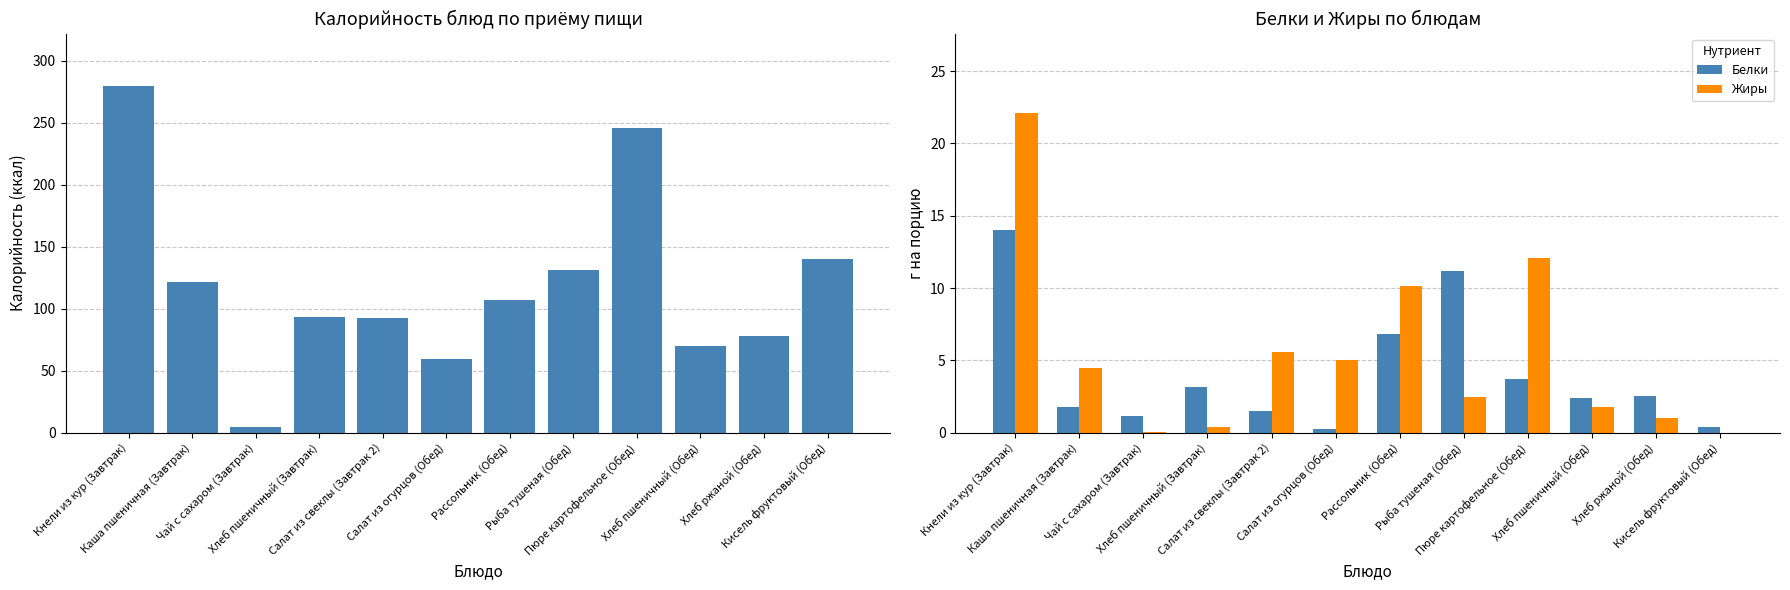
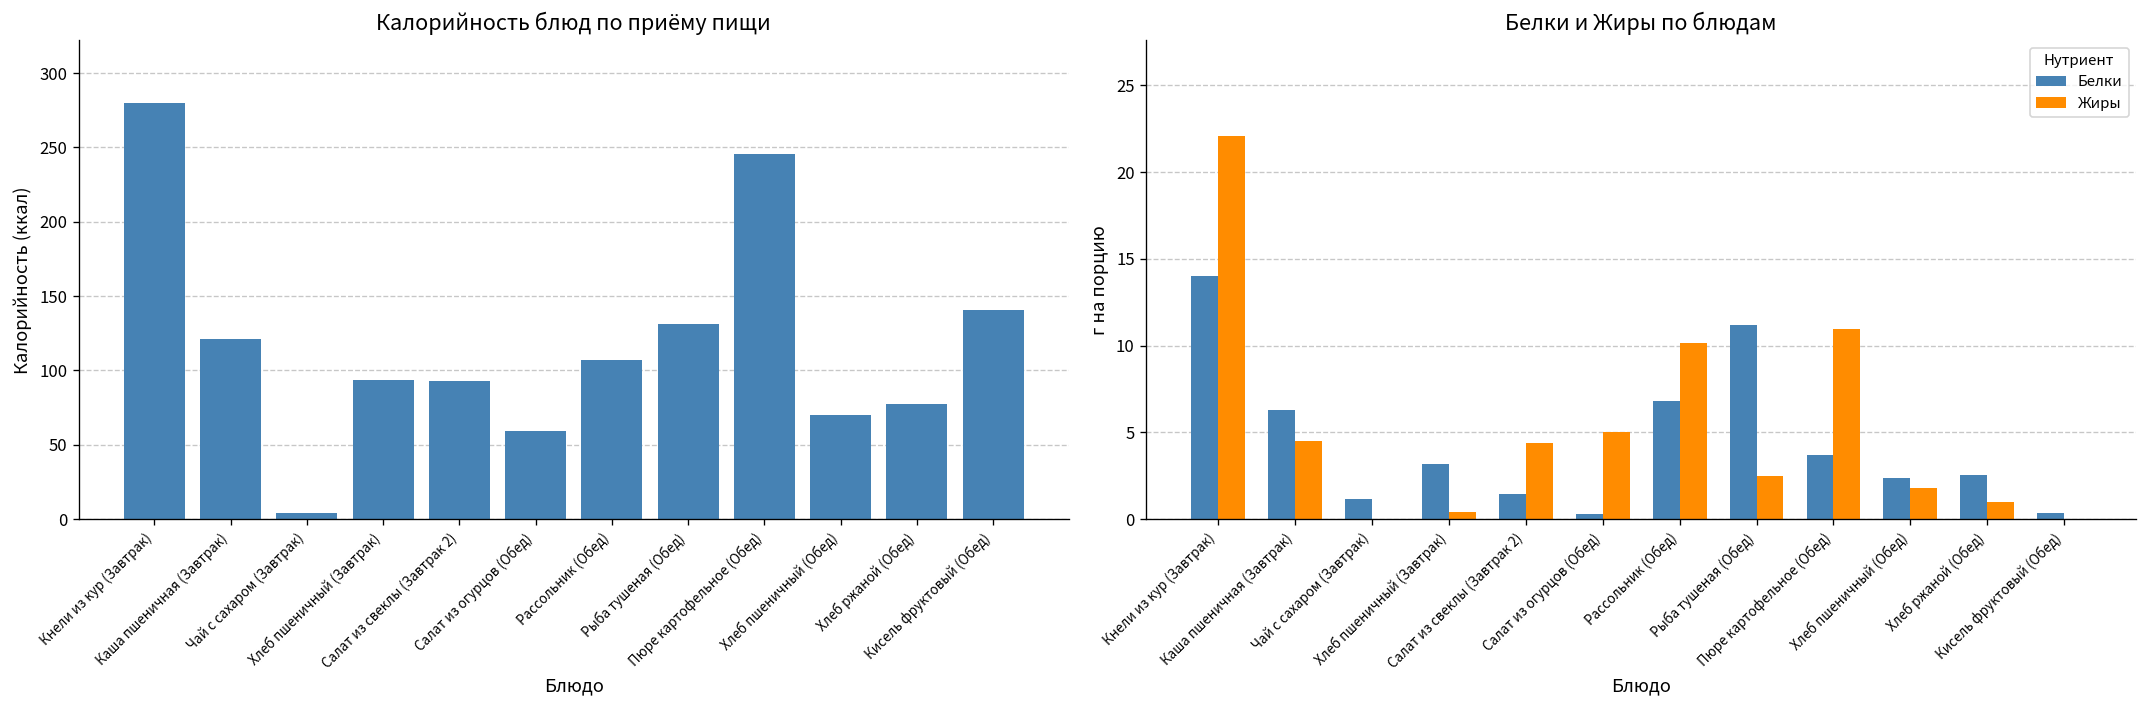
  {
    "Калорийность блюд по приёму пищи": {
      "Кнели из кур (Завтрак)": 280,
      "Каша пшеничная (Завтрак)": 122,
      "Чай с сахаром (Завтрак)": 4,
      "Хлеб пшеничный (Завтрак)": 94,
      "Салат из свеклы (Завтрак 2)": 93,
      "Салат из огурцов (Обед)": 59,
      "Рассольник (Обед)": 107,
      "Рыба тушеная (Обед)": 131,
      "Пюре картофельное (Обед)": 246,
      "Хлеб пшеничный (Обед)": 70,
      "Хлеб ржаной (Обед)": 78,
      "Кисель фруктовый (Обед)": 140
    },
    "Белки и Жиры по блюдам": {
      "Белки": {
        "Кнели из кур (Завтрак)": 14.0,
-       "Каша пшеничная (Завтрак)": 1.8,
+       "Каша пшеничная (Завтрак)": 6.3,
        "Чай с сахаром (Завтрак)": 1.2,
        "Хлеб пшеничный (Завтрак)": 3.2,
        "Салат из свеклы (Завтрак 2)": 1.5,
        "Салат из огурцов (Обед)": 0.3,
        "Рассольник (Обед)": 6.8,
        "Рыба тушеная (Обед)": 11.2,
        "Пюре картофельное (Обед)": 3.7,
        "Хлеб пшеничный (Обед)": 2.4,
        "Хлеб ржаной (Обед)": 2.6,
        "Кисель фруктовый (Обед)": 0.4
      },
      "Жиры": {
        "Кнели из кур (Завтрак)": 22.1,
        "Каша пшеничная (Завтрак)": 4.5,
        "Хлеб пшеничный (Завтрак)": 0.4,
-       "Салат из свеклы (Завтрак 2)": 5.6,
+       "Салат из свеклы (Завтрак 2)": 4.4,
        "Салат из огурцов (Обед)": 5.1,
        "Рассольник (Обед)": 10.2,
        "Рыба тушеная (Обед)": 2.5,
-       "Пюре картофельное (Обед)": 12.1,
+       "Пюре картофельное (Обед)": 10.9,
        "Хлеб пшеничный (Обед)": 1.8,
        "Хлеб ржаной (Обед)": 1.0,
        "Кисель фруктовый (Обед)": 0.0
      }
    }
  }
